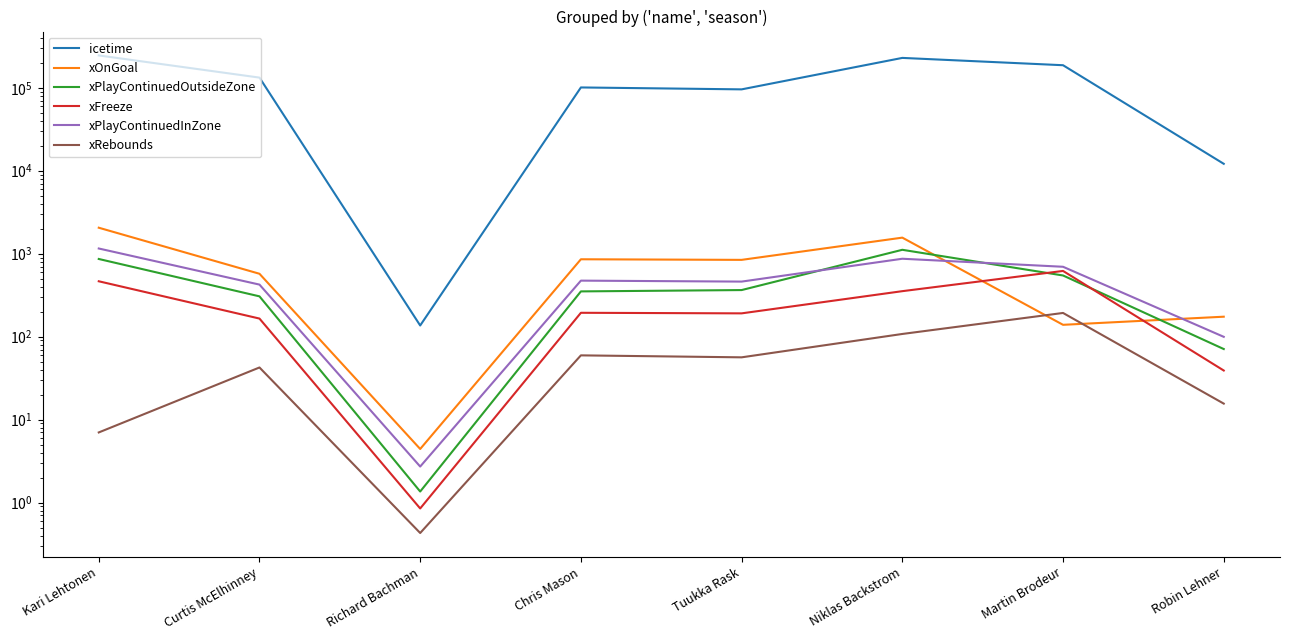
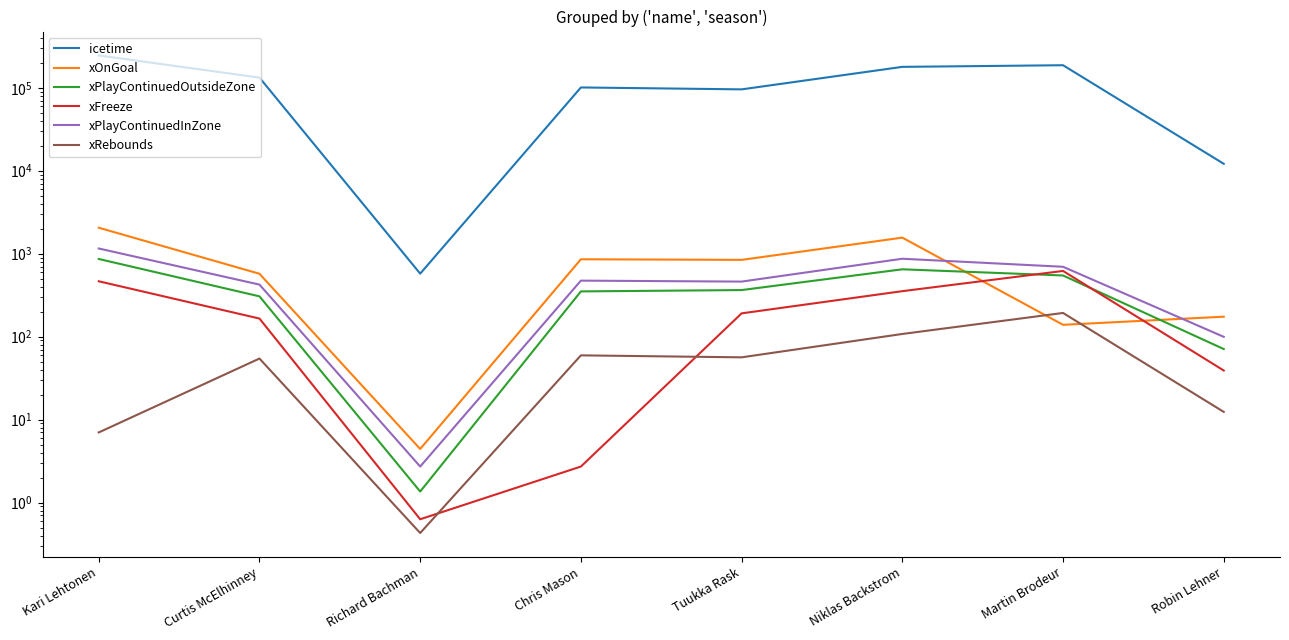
  {
    "icetime": {
-     "Richard Bachman": 140,
+     "Richard Bachman": 600,
      "Chris Mason": 100000,
      "Tuukka Rask": 100000,
-     "Niklas Backstrom": 230000,
+     "Niklas Backstrom": 180000,
      "Martin Brodeur": 190000,
      "Robin Lehner": 12000
    },
    "xOnGoal": {
      "Kari Lehtonen": 2100,
      "Curtis McElhinney": 600,
      "Richard Bachman": 4,
      "Chris Mason": 900,
      "Tuukka Rask": 800,
      "Niklas Backstrom": 1600,
      "Martin Brodeur": 140,
      "Robin Lehner": 170
    },
    "xPlayContinuedOutsideZone": {
      "Kari Lehtonen": 900,
      "Curtis McElhinney": 310,
      "Richard Bachman": 1.4,
      "Chris Mason": 350,
      "Tuukka Rask": 400,
-     "Niklas Backstrom": 1100,
+     "Niklas Backstrom": 600,
      "Martin Brodeur": 500,
      "Robin Lehner": 70
    },
    "xFreeze": {
      "Kari Lehtonen": 500,
      "Curtis McElhinney": 170,
-     "Richard Bachman": 0.9,
-     "Chris Mason": 190,
+     "Richard Bachman": 0.6,
+     "Chris Mason": 2.7,
      "Tuukka Rask": 190,
      "Niklas Backstrom": 350,
      "Martin Brodeur": 600,
      "Robin Lehner": 40
    },
    "xPlayContinuedInZone": {
      "Kari Lehtonen": 1200,
      "Curtis McElhinney": 400,
      "Richard Bachman": 2.7,
      "Chris Mason": 500,
      "Tuukka Rask": 500,
      "Niklas Backstrom": 900,
      "Martin Brodeur": 700,
      "Robin Lehner": 100
    },
    "xRebounds": {
      "Kari Lehtonen": 7,
-     "Curtis McElhinney": 40,
+     "Curtis McElhinney": 50,
      "Richard Bachman": 0.4,
      "Chris Mason": 60,
      "Tuukka Rask": 60,
      "Niklas Backstrom": 110,
      "Martin Brodeur": 190,
-     "Robin Lehner": 16
+     "Robin Lehner": 12
    }
  }
